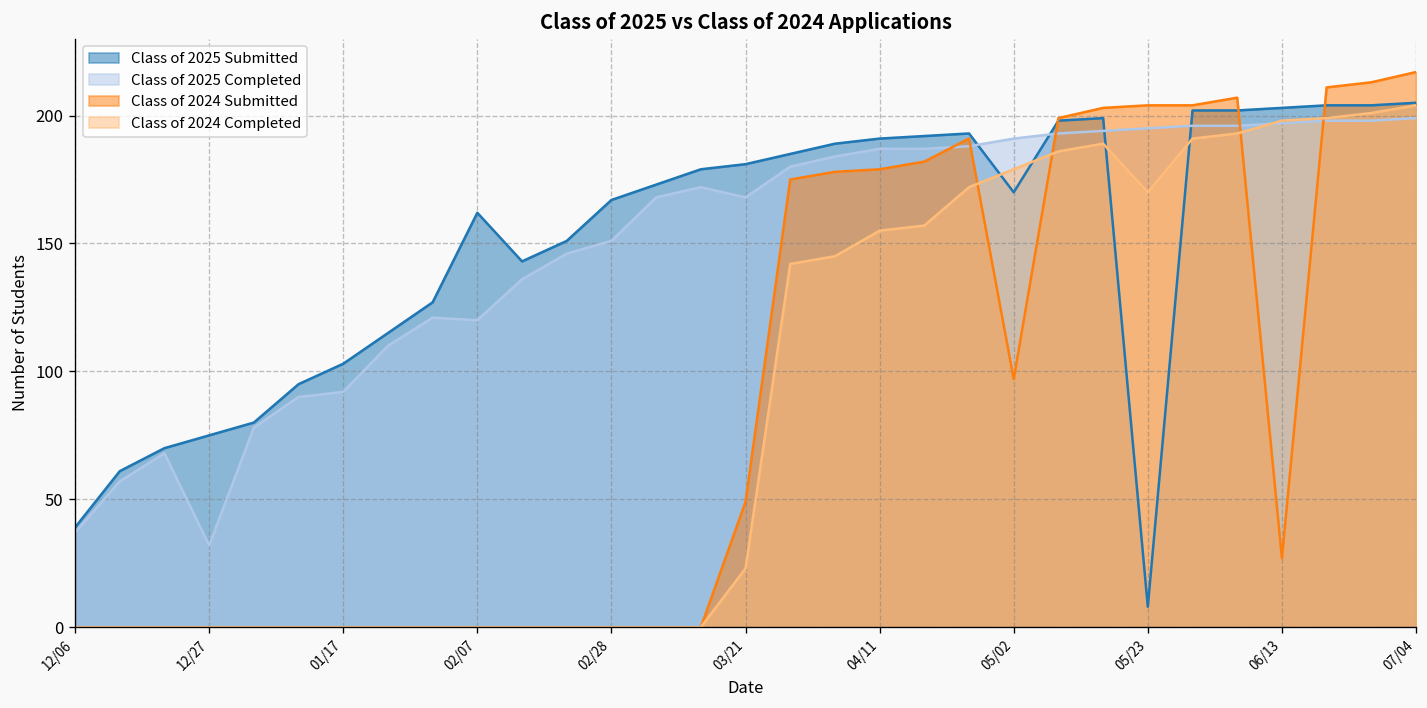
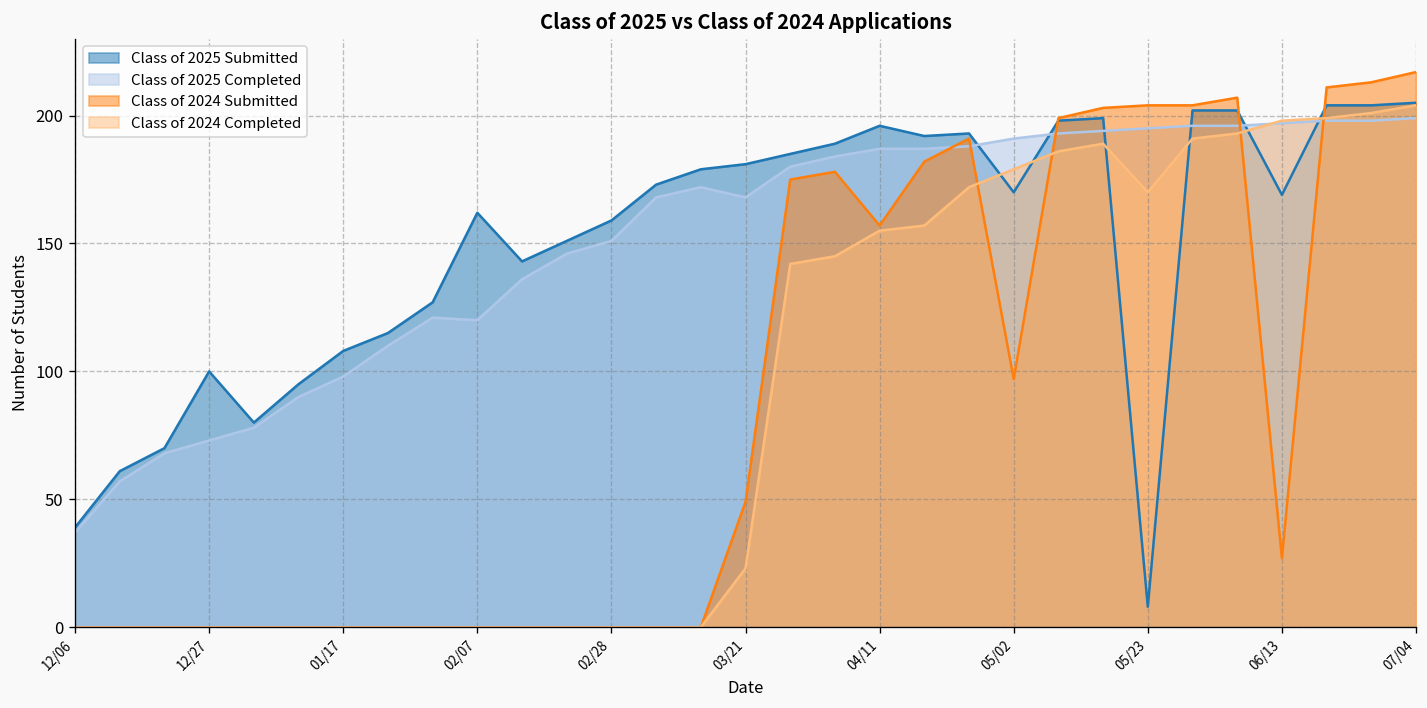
  {
    "Class of 2025 Submitted": {
      "12/06": 39,
-     "12/27": 75,
-     "01/17": 103,
+     "12/27": 100,
+     "01/17": 108,
      "02/07": 162,
-     "02/28": 167,
+     "02/28": 159,
      "03/21": 181,
-     "04/11": 191,
+     "04/11": 196,
      "05/02": 170,
      "05/23": 8,
-     "06/13": 203
+     "06/13": 169
    },
    "Class of 2025 Completed": {
      "12/06": 37,
-     "12/27": 32,
-     "01/17": 92,
+     "12/27": 73,
+     "01/17": 98,
      "02/07": 120,
      "02/28": 151,
      "03/21": 168,
      "04/11": 187,
      "05/02": 191,
      "05/23": 195,
      "07/04": 199
    },
    "Class of 2024 Submitted": {
      "03/21": 49,
-     "04/11": 179,
+     "04/11": 157,
      "05/02": 97,
      "05/23": 204,
      "06/13": 27,
      "07/04": 217
    },
    "Class of 2024 Completed": {
      "03/21": 23,
      "04/11": 155,
      "05/02": 179,
      "05/23": 170
    }
  }
